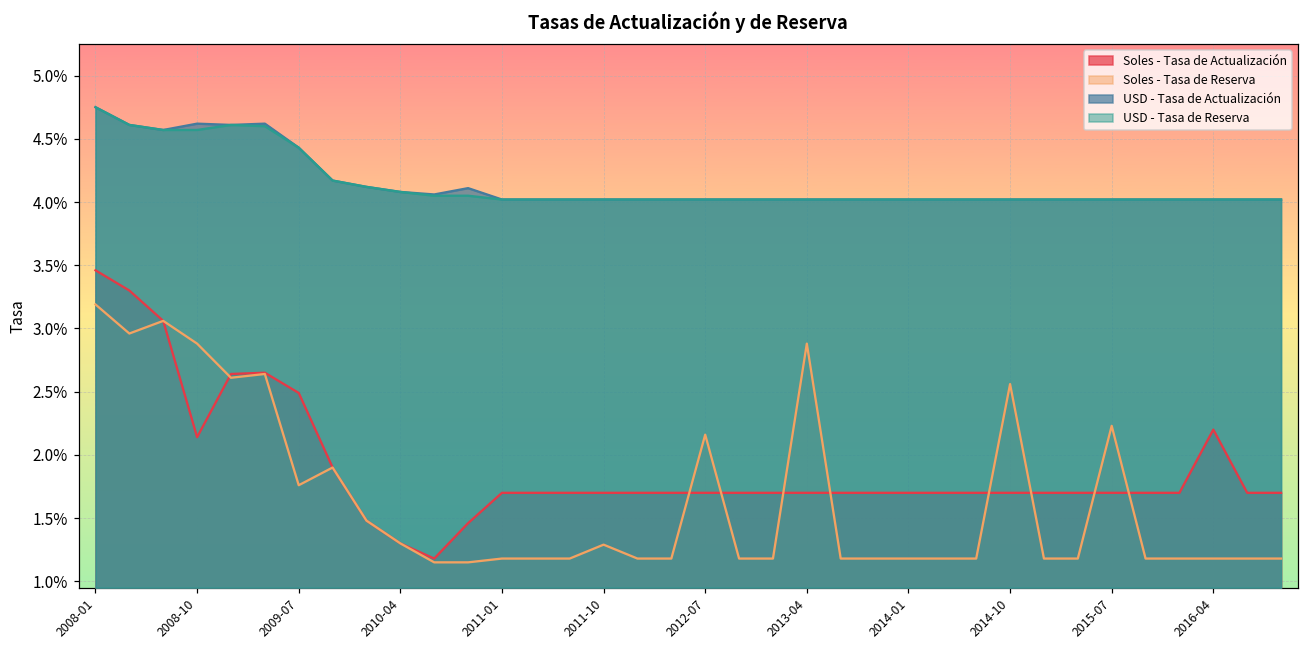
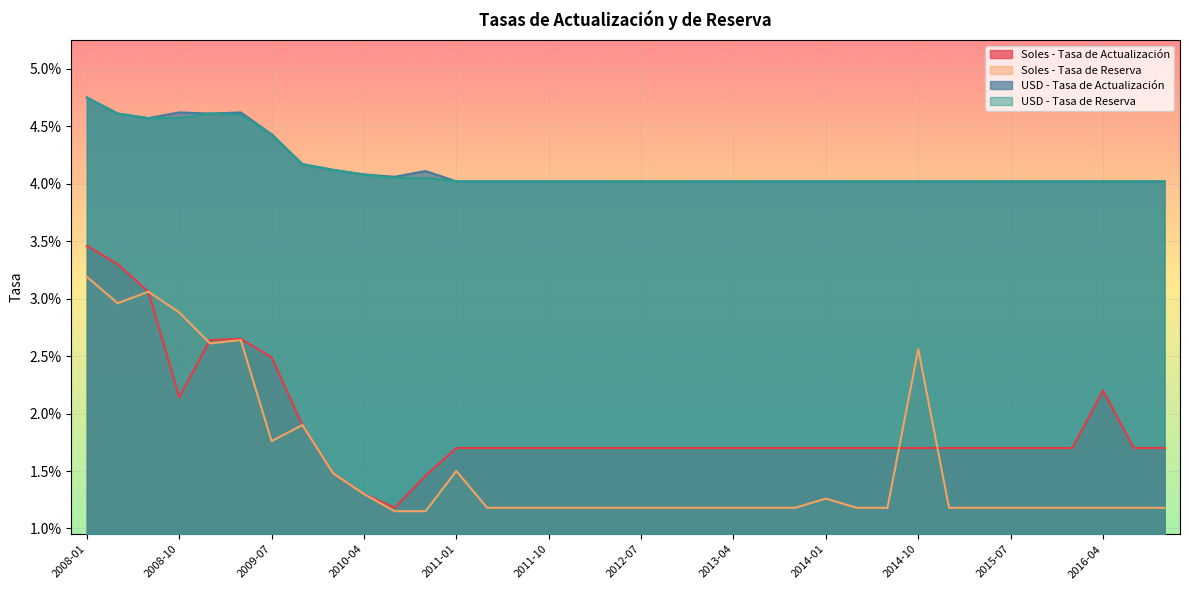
  {
    "Soles - Tasa de Actualización": {
      "2008-01": "3.46%",
      "2008-10": "2.14%",
      "2009-07": "2.49%",
      "2011-01": "1.70%",
      "2011-10": "1.70%",
      "2012-07": "1.70%",
      "2013-04": "1.70%",
      "2014-01": "1.70%",
      "2014-10": "1.70%",
      "2015-07": "1.70%",
      "2016-04": "2.20%"
    },
    "Soles - Tasa de Reserva": {
      "2008-01": "3.19%",
      "2008-10": "2.88%",
      "2009-07": "1.76%",
-     "2011-01": "1.18%",
-     "2011-10": "1.29%",
-     "2012-07": "2.16%",
-     "2013-04": "2.88%",
-     "2014-01": "1.18%",
+     "2011-01": "1.50%",
+     "2011-10": "1.18%",
+     "2012-07": "1.18%",
+     "2013-04": "1.18%",
+     "2014-01": "1.26%",
      "2014-10": "2.56%",
-     "2015-07": "2.23%",
+     "2015-07": "1.18%",
      "2016-04": "1.18%"
    }
  }
